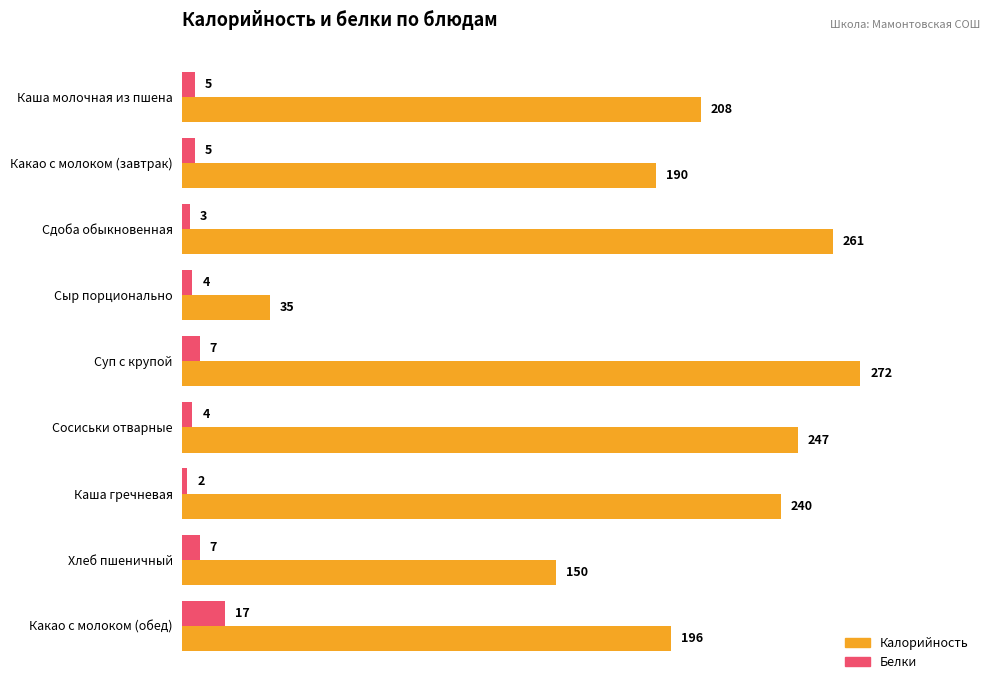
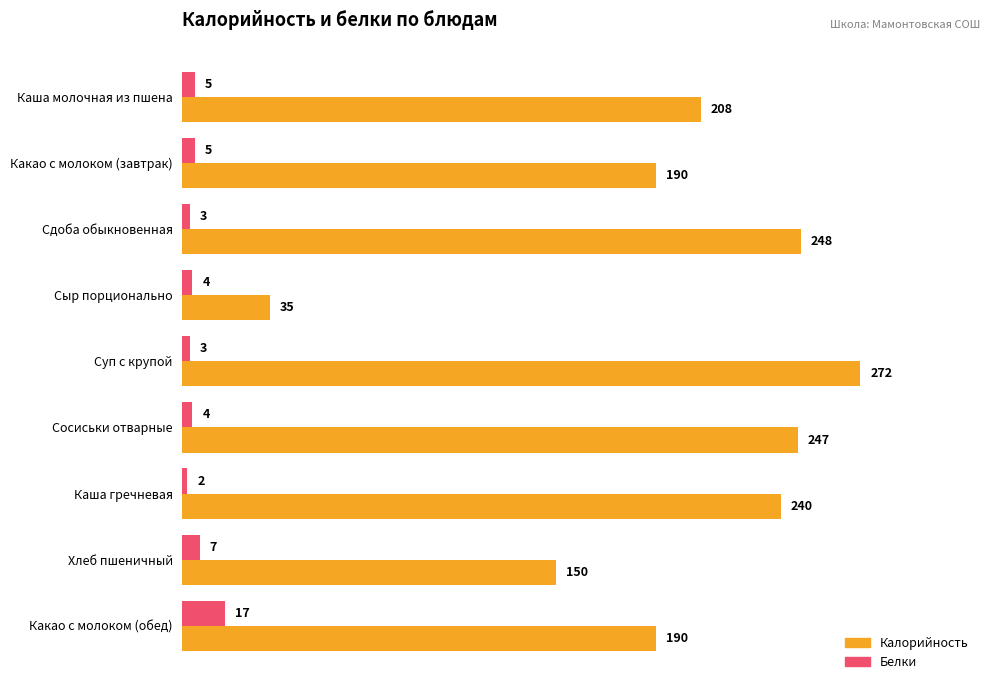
  {
    "Калорийность": {
      "Каша молочная из пшена": 208,
      "Какао с молоком (завтрак)": 190,
-     "Сдоба обыкновенная": 261,
+     "Сдоба обыкновенная": 248,
      "Сыр порционально": 35,
      "Суп с крупой": 272,
      "Сосиськи отварные": 247,
      "Каша гречневая": 240,
      "Хлеб пшеничный": 150,
-     "Какао с молоком (обед)": 196
+     "Какао с молоком (обед)": 190
    },
    "Белки": {
      "Каша молочная из пшена": 5,
      "Какао с молоком (завтрак)": 5,
      "Сдоба обыкновенная": 3,
      "Сыр порционально": 4,
-     "Суп с крупой": 7,
+     "Суп с крупой": 3,
      "Сосиськи отварные": 4,
      "Каша гречневая": 2,
      "Хлеб пшеничный": 7,
      "Какао с молоком (обед)": 17
    }
  }
